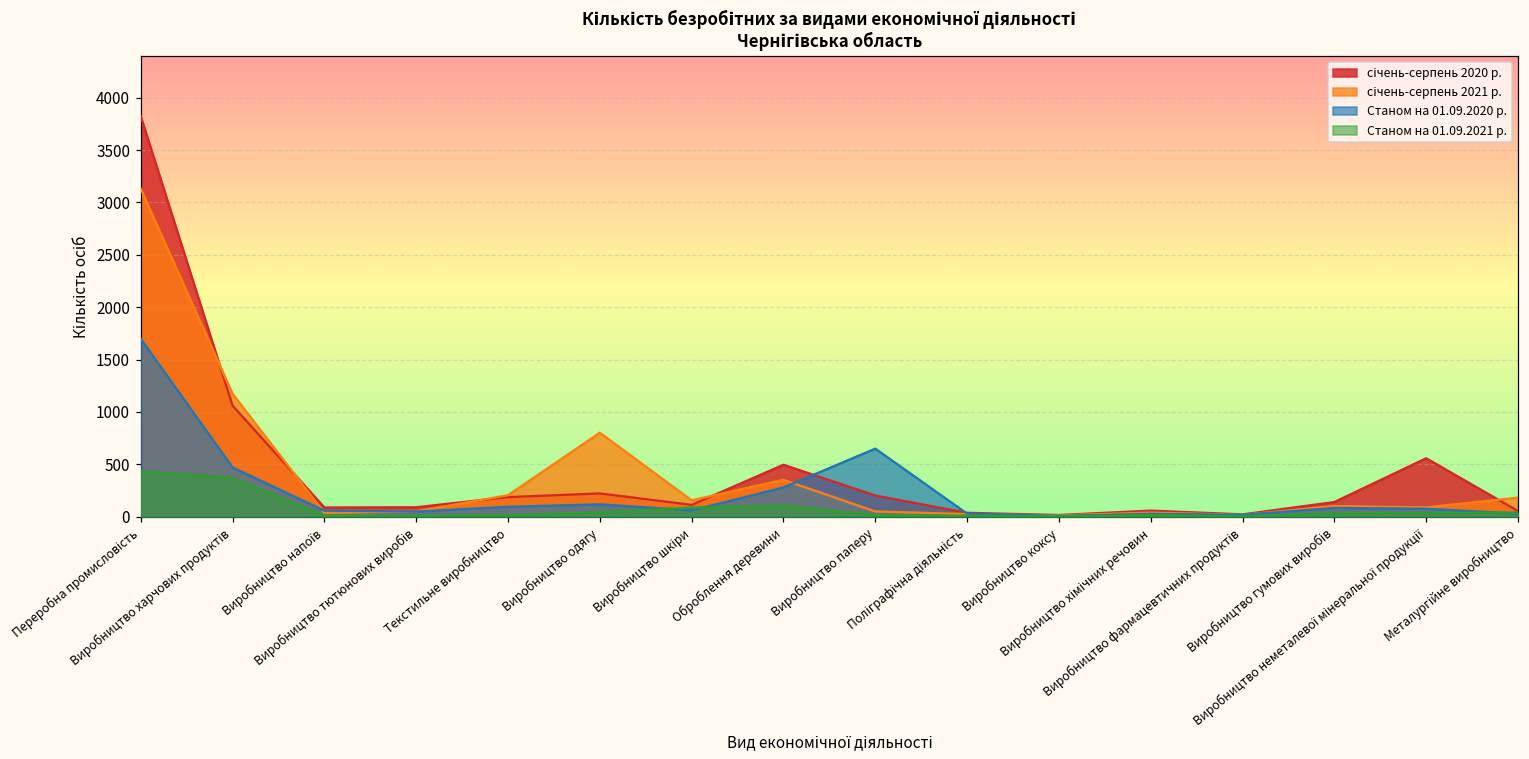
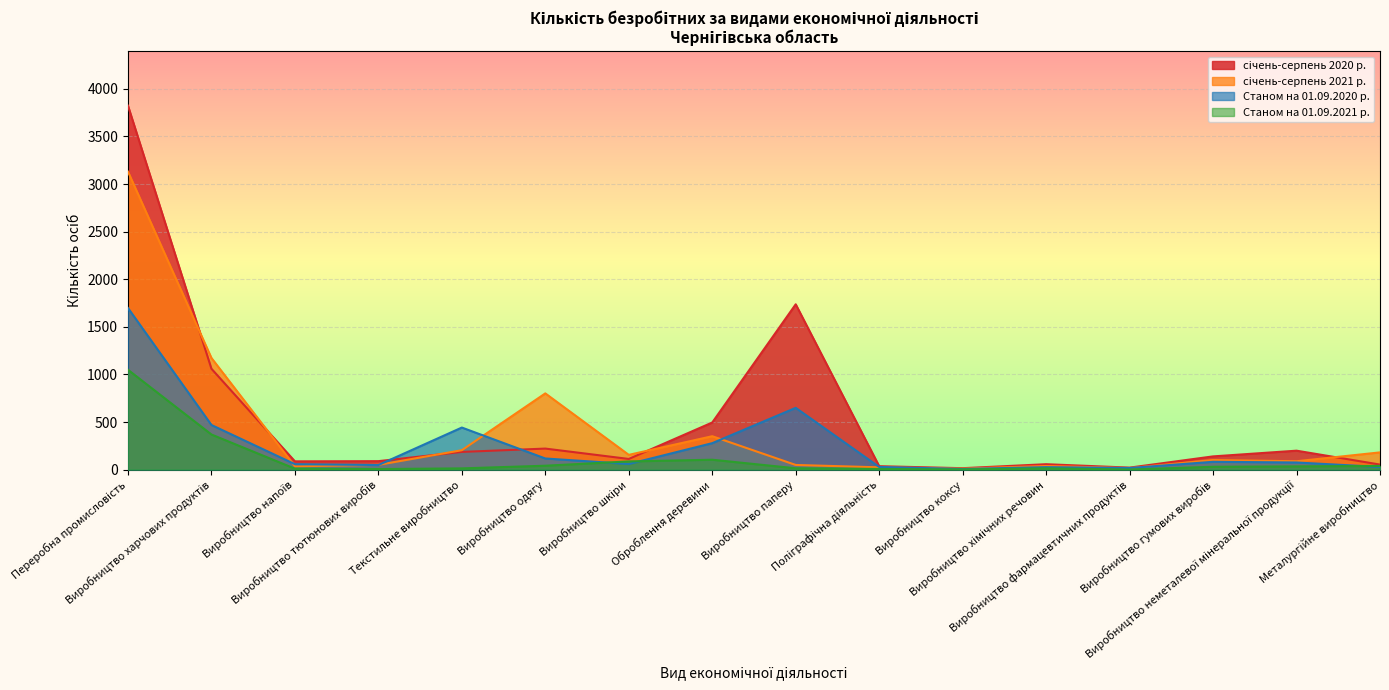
  {
    "січень-серпень 2020 р.": {
      "Переробна промисловість": 3800,
      "Виробництво харчових продуктів": 1100,
      "Виробництво напоїв": 100,
      "Виробництво тютюнових виробів": 100,
      "Виробництво одягу": 200,
      "Оброблення деревини": 500,
-     "Виробництво паперу": 200,
+     "Виробництво паперу": 1700,
      "Виробництво гумових виробів": 100,
-     "Виробництво неметалевої мінеральної продукції": 600
+     "Виробництво неметалевої мінеральної продукції": 200
    },
    "січень-серпень 2021 р.": {
      "Переробна промисловість": 3100,
      "Виробництво харчових продуктів": 1200,
      "Виробництво одягу": 800,
      "Виробництво шкіри": 200,
      "Оброблення деревини": 400,
      "Виробництво паперу": 0,
      "Металургійне виробництво": 200
    },
    "Станом на 01.09.2020 р.": {
      "Переробна промисловість": 1700,
      "Виробництво харчових продуктів": 500,
-     "Текстильне виробництво": 100,
+     "Текстильне виробництво": 400,
      "Виробництво одягу": 100,
      "Виробництво шкіри": 100,
      "Оброблення деревини": 300,
      "Виробництво паперу": 600
    },
    "Станом на 01.09.2021 р.": {
-     "Переробна промисловість": 400,
+     "Переробна промисловість": 1000,
      "Виробництво харчових продуктів": 400,
      "Виробництво тютюнових виробів": 0,
      "Текстильне виробництво": 0,
      "Виробництво одягу": 0,
      "Оброблення деревини": 100,
      "Виробництво паперу": 0,
      "Виробництво гумових виробів": 0,
      "Виробництво неметалевої мінеральної продукції": 0
    }
  }
